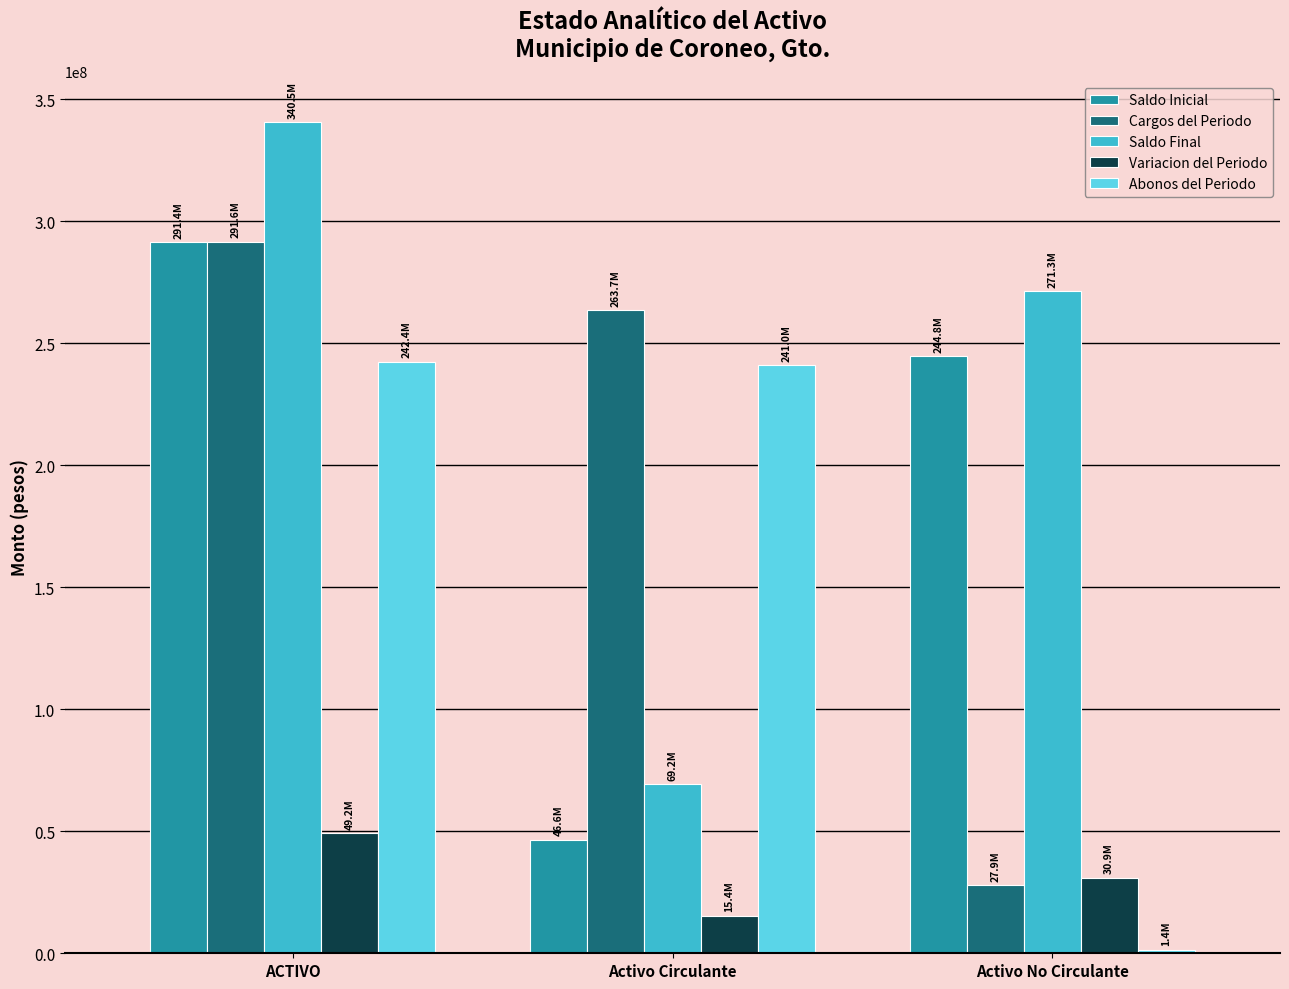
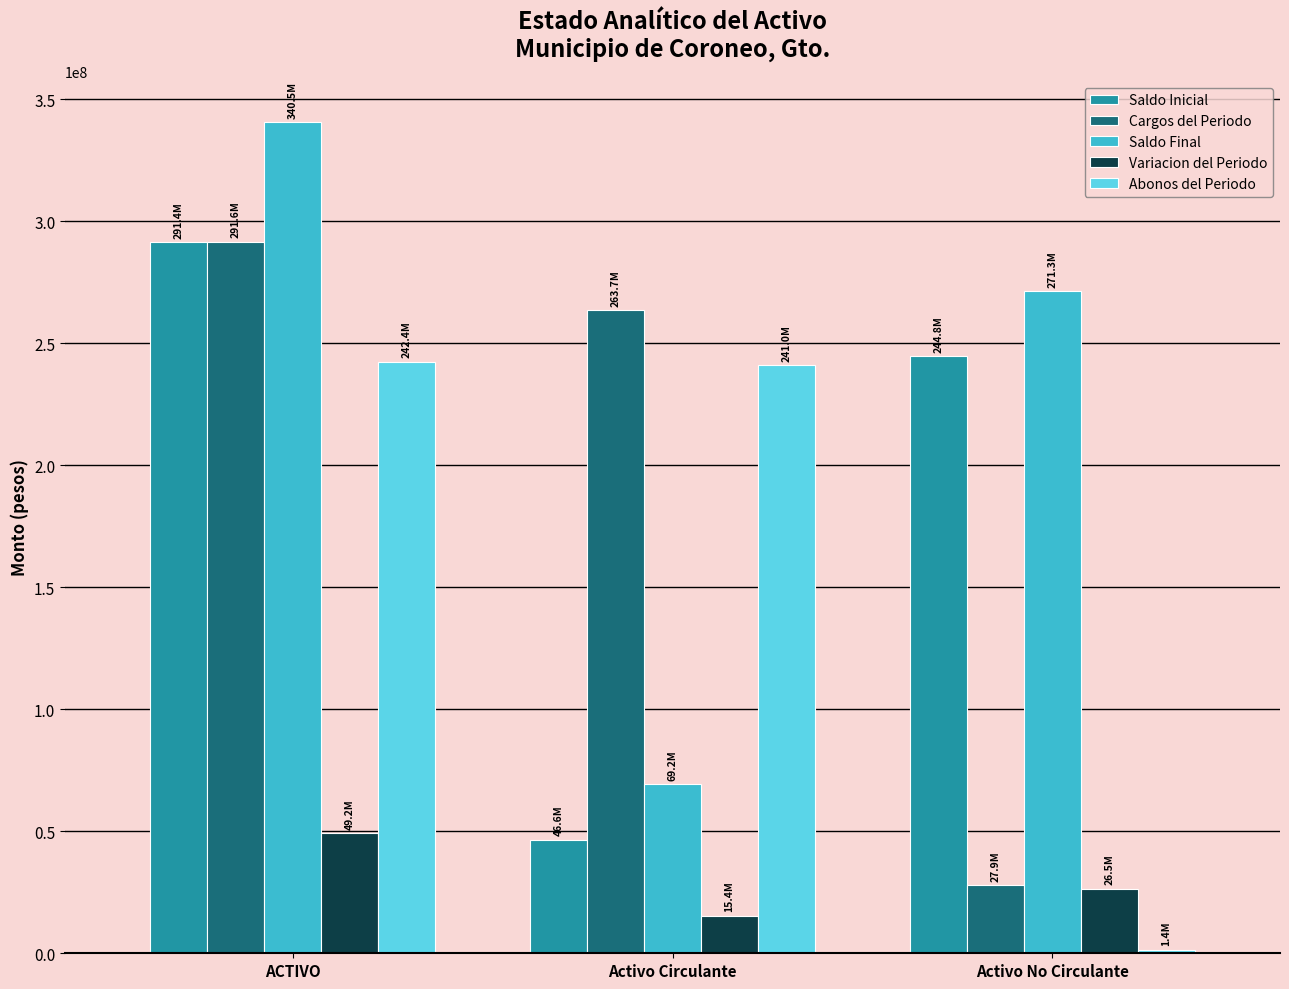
  {
    "Variacion del Periodo": {
      "ACTIVO": "49.2M",
      "Activo Circulante": "15.4M",
-     "Activo No Circulante": "30.9M"
+     "Activo No Circulante": "26.5M"
    }
  }
